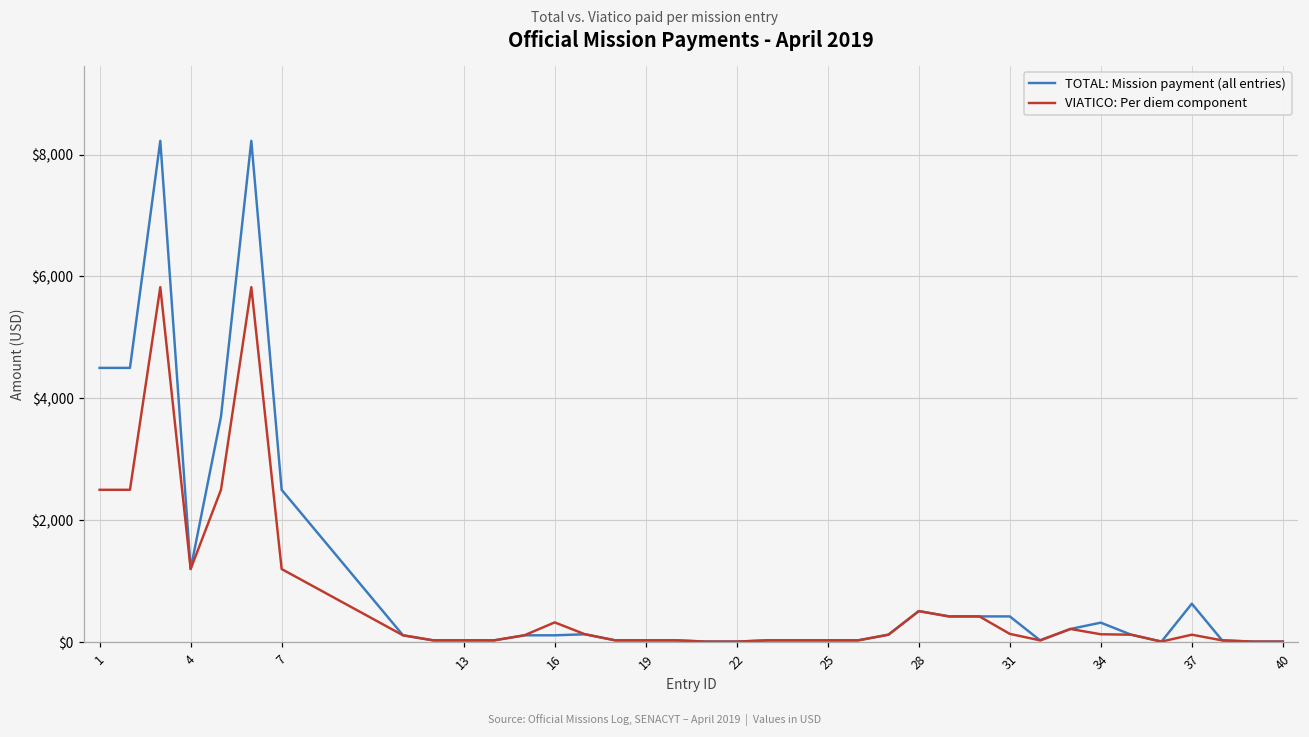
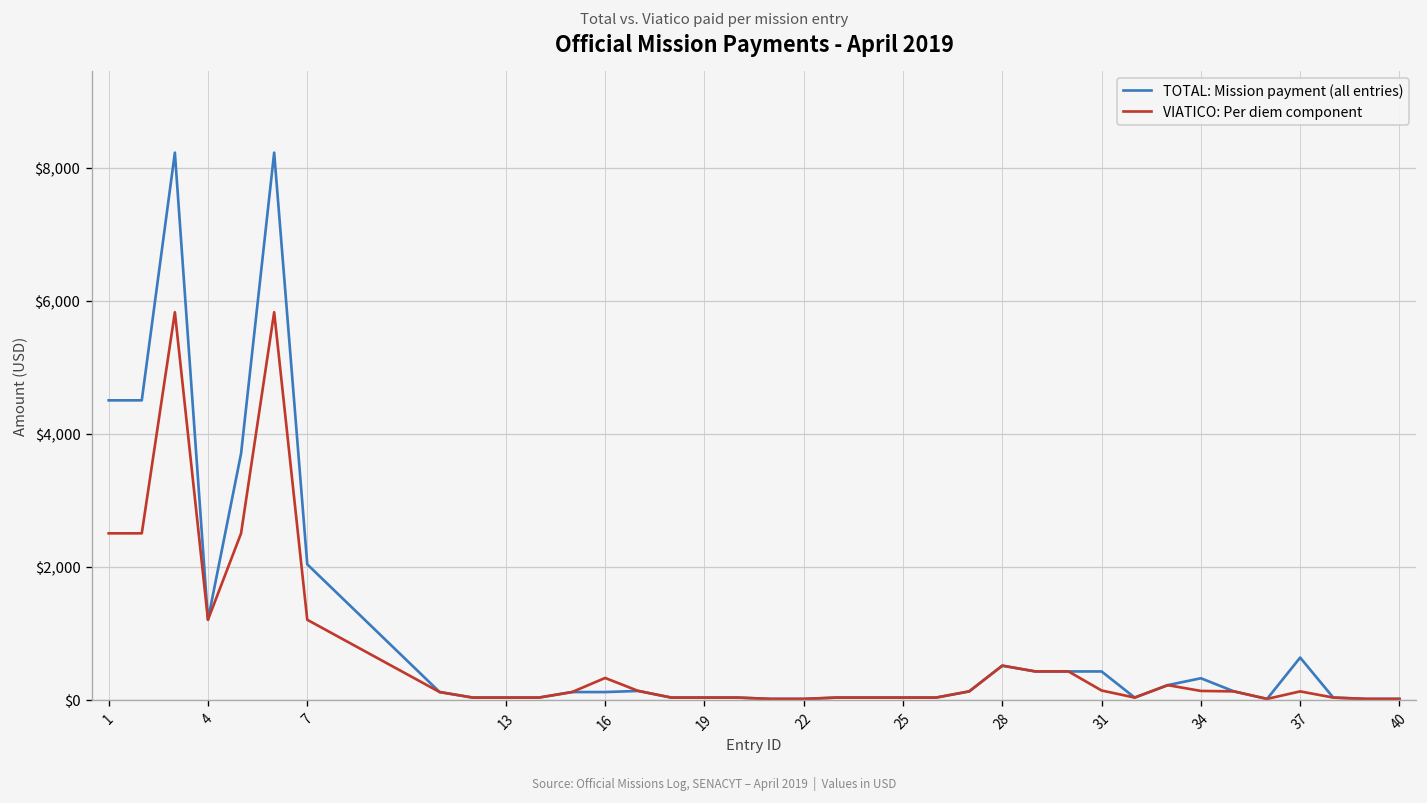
  {
    "TOTAL: Mission payment (all entries)": {
      "1": "$4,500",
-     "7": "$2,500",
+     "7": "$2,000",
      "16": "$100",
      "31": "$400",
      "34": "$300",
      "37": "$600"
    },
    "VIATICO: Per diem component": {
      "1": "$2,500",
      "7": "$1,200",
      "16": "$300",
      "31": "$100",
      "34": "$100",
      "37": "$100"
    }
  }
